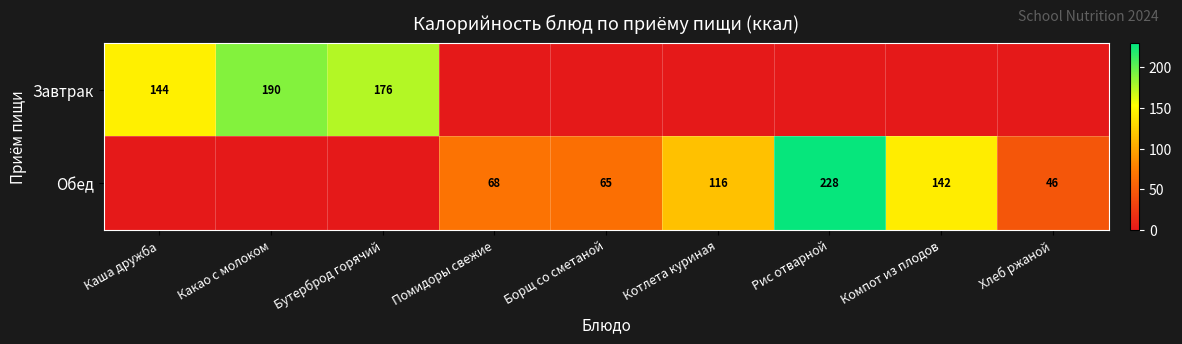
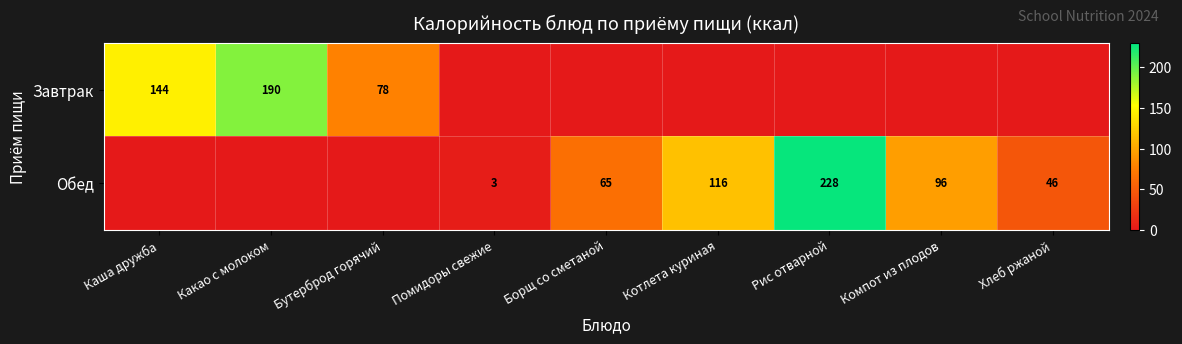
  {
    "Завтрак": {
      "Каша дружба": 144,
      "Какао с молоком": 190,
-     "Бутерброд горячий": 176
+     "Бутерброд горячий": 78
    },
    "Обед": {
-     "Помидоры свежие": 68,
+     "Помидоры свежие": 3,
      "Борщ со сметаной": 65,
      "Котлета куриная": 116,
      "Рис отварной": 228,
-     "Компот из плодов": 142,
+     "Компот из плодов": 96,
      "Хлеб ржаной": 46
    }
  }
